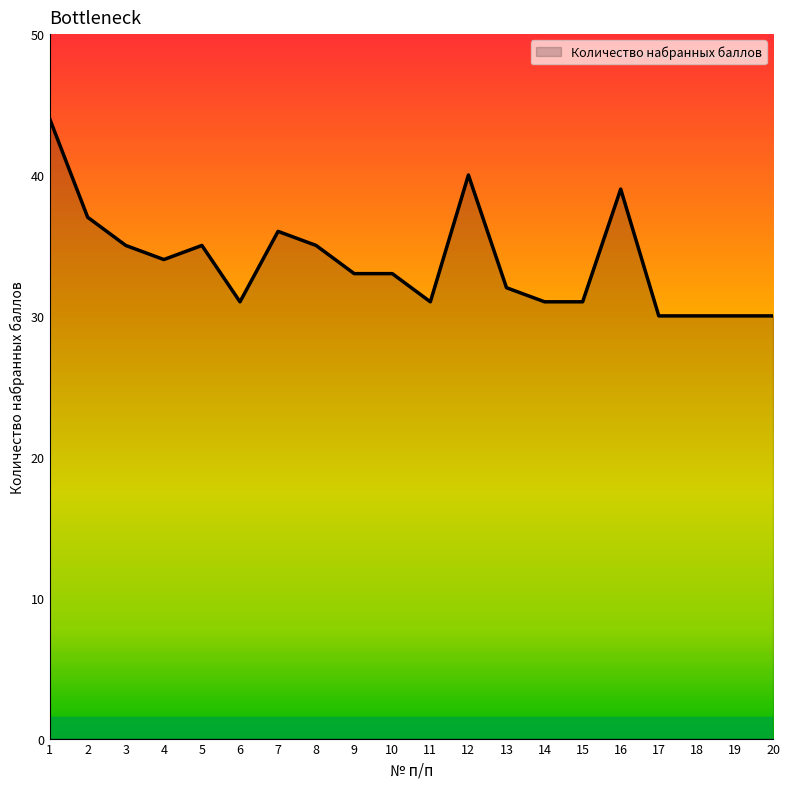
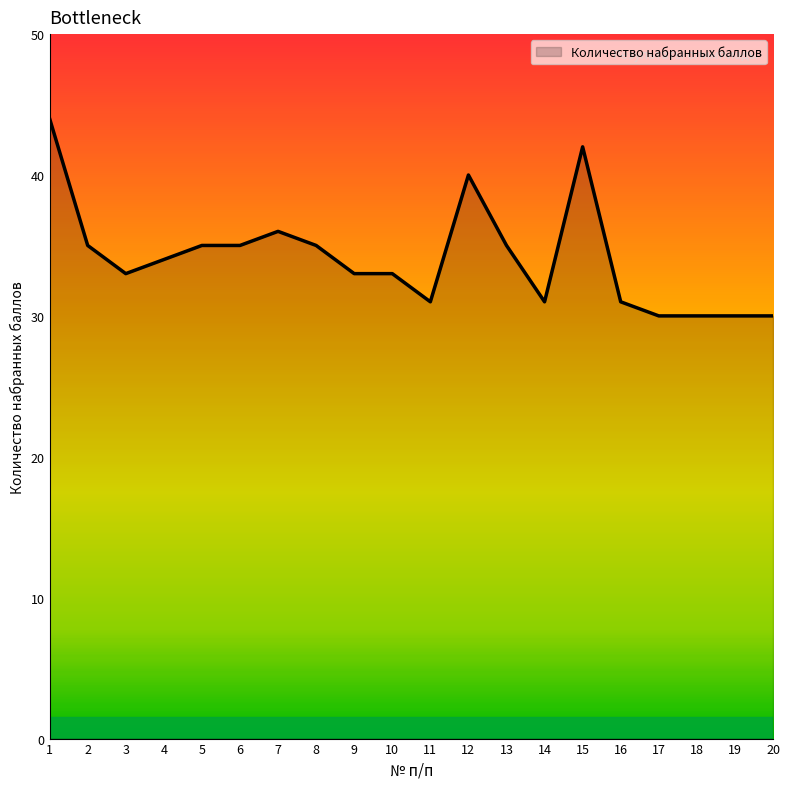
  {
    "1": 44,
-   "2": 37,
-   "3": 35,
+   "2": 35,
+   "3": 33,
    "4": 34,
    "5": 35,
-   "6": 31,
+   "6": 35,
    "7": 36,
    "8": 35,
    "9": 33,
    "10": 33,
    "11": 31,
    "12": 40,
-   "13": 32,
+   "13": 35,
    "14": 31,
-   "15": 31,
-   "16": 39,
+   "15": 42,
+   "16": 31,
    "17": 30,
    "18": 30,
    "19": 30,
    "20": 30
  }
